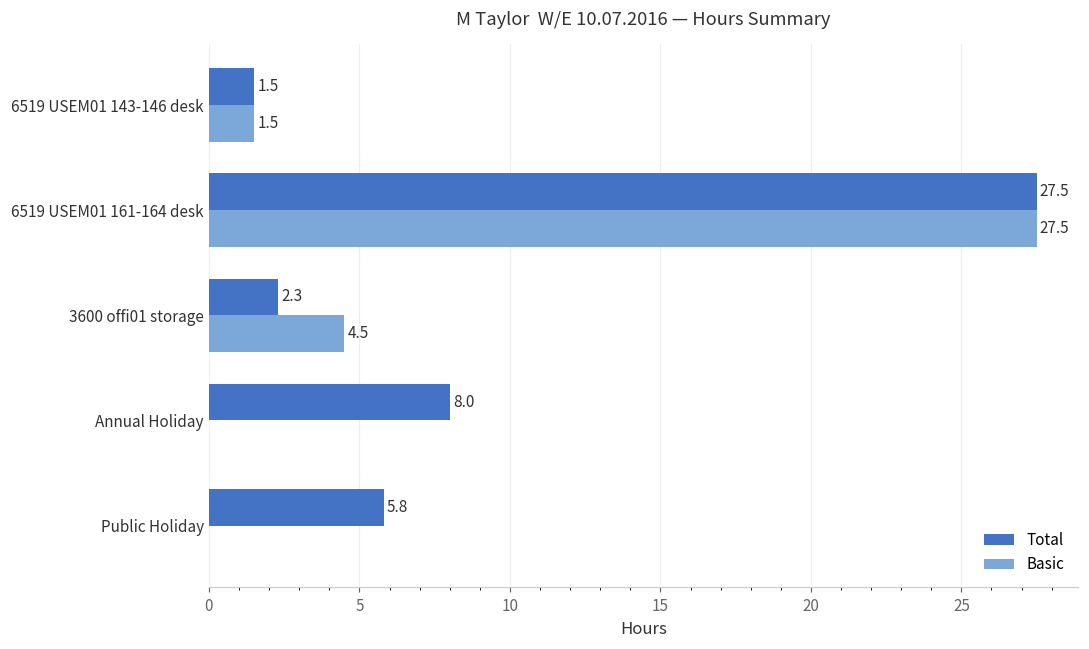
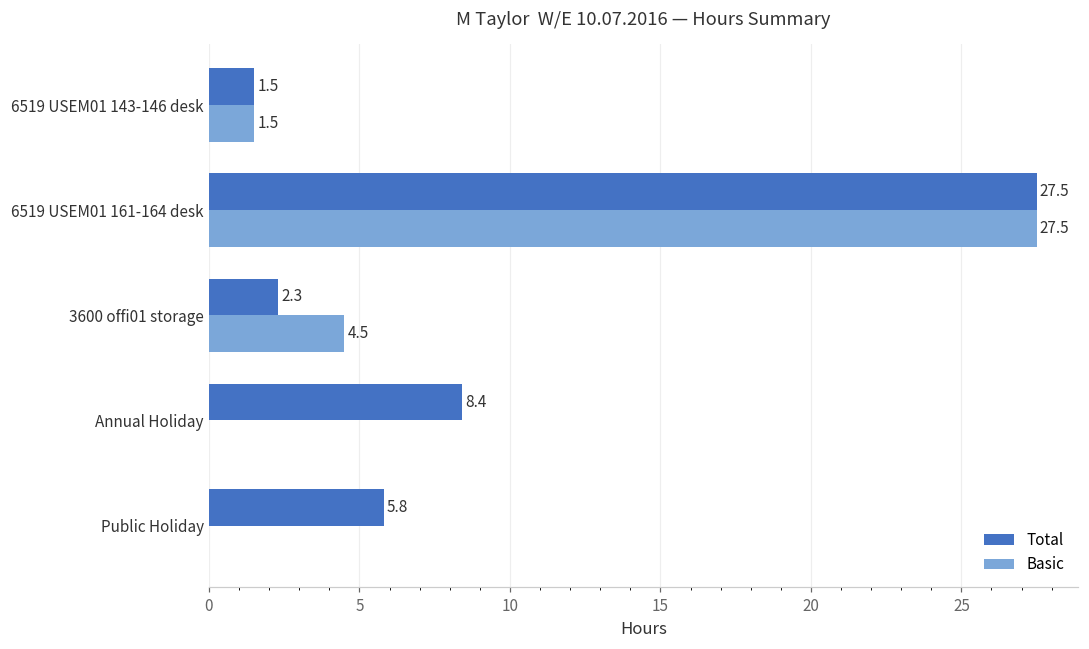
  {
    "Total": {
      "6519 USEM01 143-146 desk": 1.5,
      "6519 USEM01 161-164 desk": 27.5,
      "3600 offi01 storage": 2.3,
-     "Annual Holiday": 8.0,
+     "Annual Holiday": 8.4,
      "Public Holiday": 5.8
    },
    "Basic": {
      "6519 USEM01 143-146 desk": 1.5,
      "6519 USEM01 161-164 desk": 27.5,
      "3600 offi01 storage": 4.5
    }
  }
